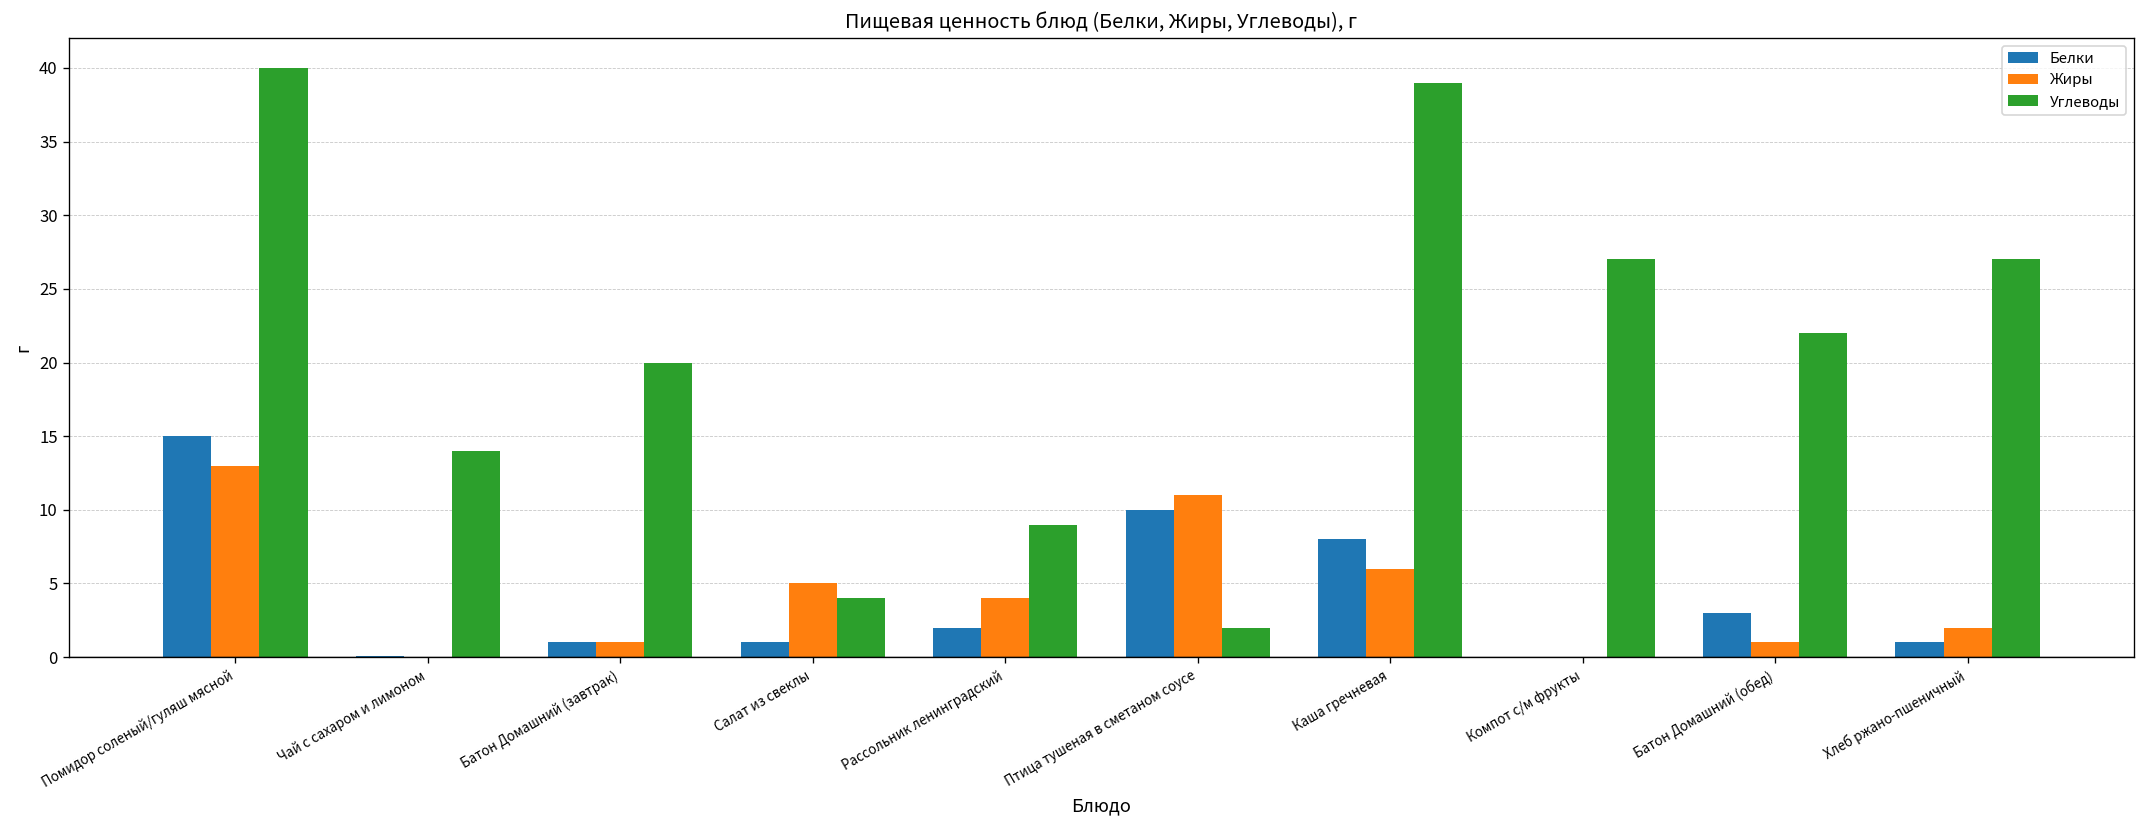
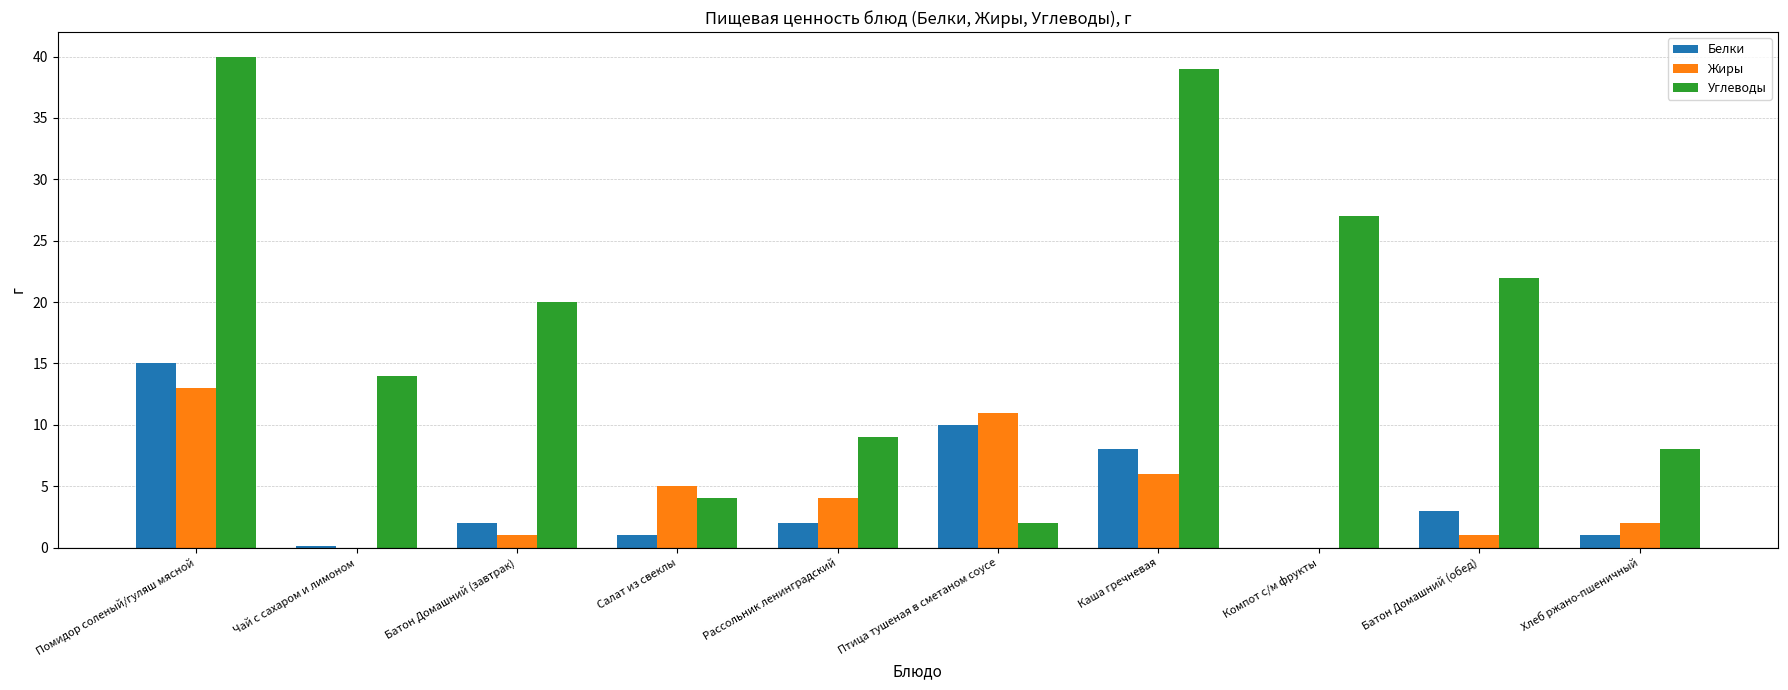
  {
    "Белки": {
      "Помидор соленый/гуляш мясной": 15,
-     "Батон Домашний (завтрак)": 1,
+     "Батон Домашний (завтрак)": 2,
      "Салат из свеклы": 1,
      "Рассольник ленинградский": 2,
      "Птица тушеная в сметаном соусе": 10,
      "Каша гречневая": 8,
      "Компот с/м фрукты": 0,
      "Батон Домашний (обед)": 3,
      "Хлеб ржано-пшеничный": 1
    },
    "Жиры": {
      "Помидор соленый/гуляш мясной": 13,
      "Чай с сахаром и лимоном": 0,
      "Батон Домашний (завтрак)": 1,
      "Салат из свеклы": 5,
      "Рассольник ленинградский": 4,
      "Птица тушеная в сметаном соусе": 11,
      "Каша гречневая": 6,
      "Компот с/м фрукты": 0,
      "Батон Домашний (обед)": 1,
      "Хлеб ржано-пшеничный": 2
    },
    "Углеводы": {
      "Помидор соленый/гуляш мясной": 40,
      "Чай с сахаром и лимоном": 14,
      "Батон Домашний (завтрак)": 20,
      "Салат из свеклы": 4,
      "Рассольник ленинградский": 9,
      "Птица тушеная в сметаном соусе": 2,
      "Каша гречневая": 39,
      "Компот с/м фрукты": 27,
      "Батон Домашний (обед)": 22,
-     "Хлеб ржано-пшеничный": 27
+     "Хлеб ржано-пшеничный": 8
    }
  }
